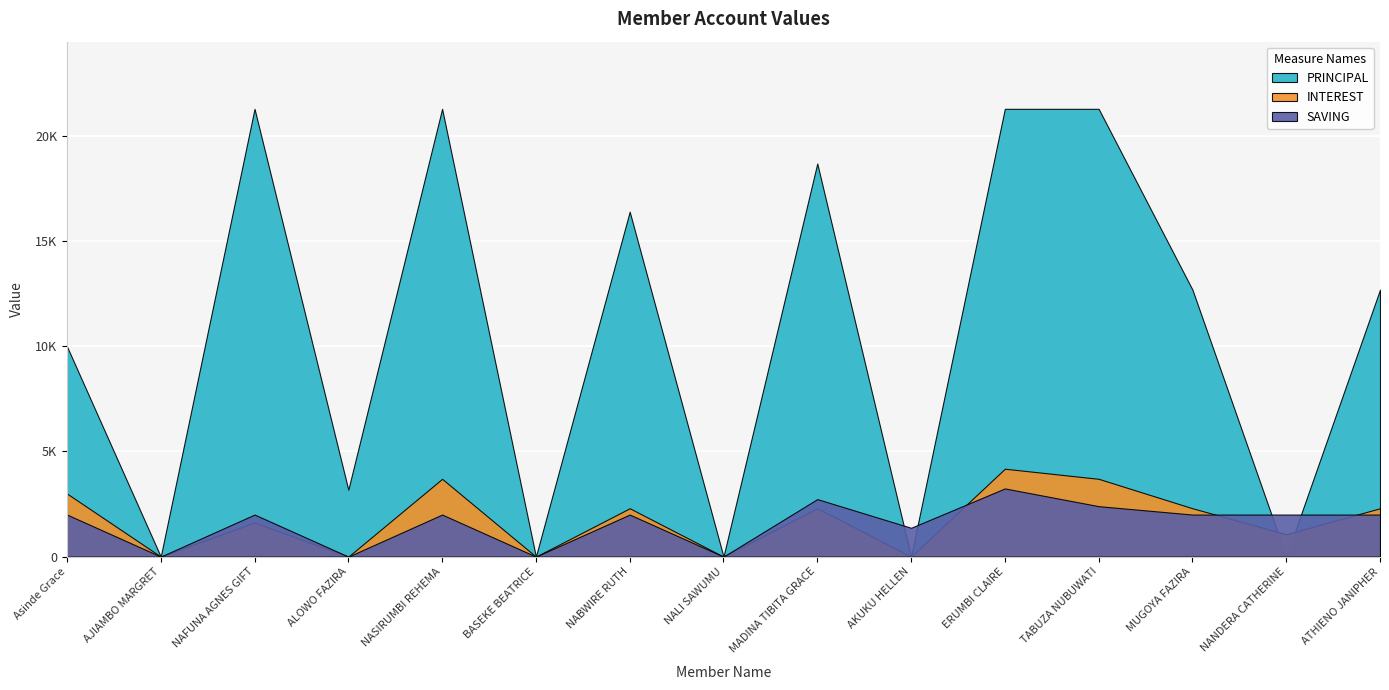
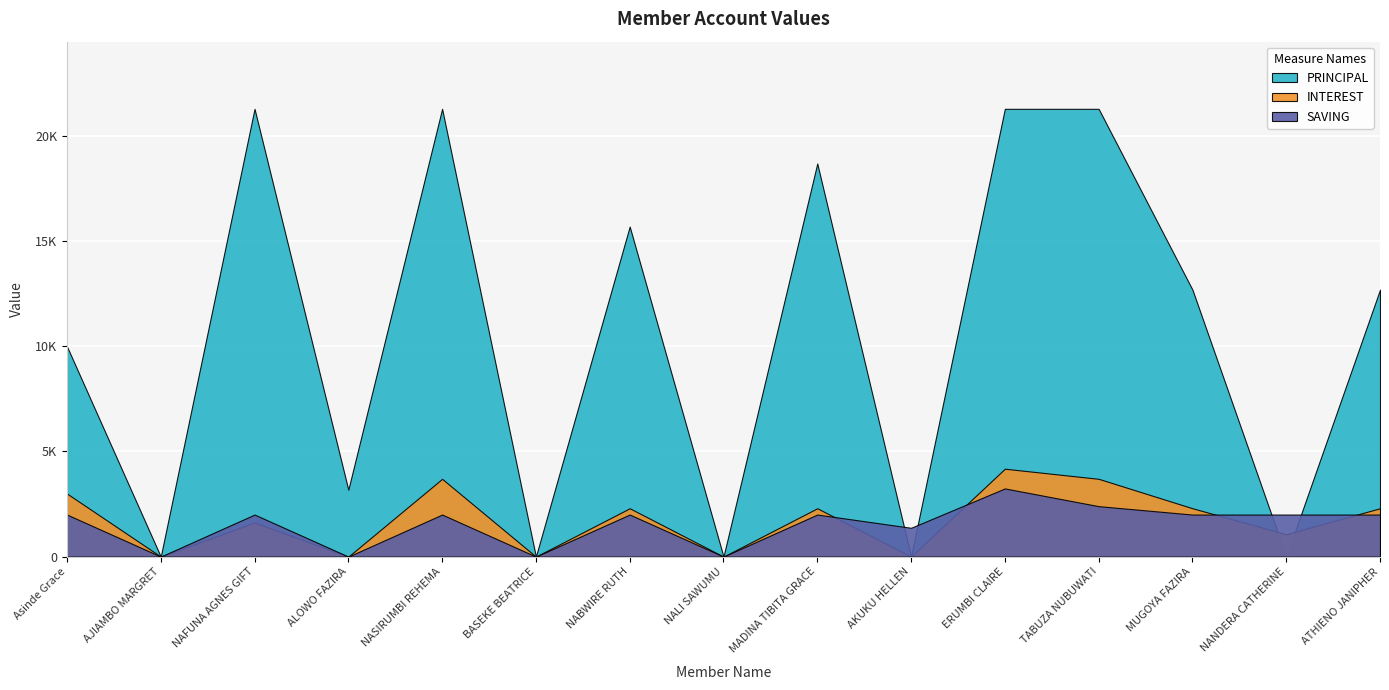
  {
    "PRINCIPAL": {
      "Asinde Grace": 10000,
      "NAFUNA AGNES GIFT": 21300,
      "ALOWO FAZIRA": 3200,
      "NASIRUMBI REHEMA": 21300,
-     "NABWIRE RUTH": 16400,
+     "NABWIRE RUTH": 15700,
      "MADINA TIBITA GRACE": 18700,
      "ERUMBI CLAIRE": 21300,
      "TABUZA NUBUWATI": 21300,
      "MUGOYA FAZIRA": 12700,
      "NANDERA CATHERINE": 0,
      "ATHIENO JANIPHER": 12700
    },
    "INTEREST": {
      "Asinde Grace": 3000,
      "NAFUNA AGNES GIFT": 1600,
      "NASIRUMBI REHEMA": 3700,
      "NABWIRE RUTH": 2300,
      "MADINA TIBITA GRACE": 2300,
      "ERUMBI CLAIRE": 4200,
      "TABUZA NUBUWATI": 3700,
      "MUGOYA FAZIRA": 2300,
      "NANDERA CATHERINE": 1100,
      "ATHIENO JANIPHER": 2300
    },
    "SAVING": {
      "Asinde Grace": 2000,
      "NAFUNA AGNES GIFT": 2000,
      "NASIRUMBI REHEMA": 2000,
      "NABWIRE RUTH": 2000,
-     "MADINA TIBITA GRACE": 2700,
+     "MADINA TIBITA GRACE": 2000,
      "AKUKU HELLEN": 1400,
      "ERUMBI CLAIRE": 3200,
      "TABUZA NUBUWATI": 2400,
      "MUGOYA FAZIRA": 2000,
      "NANDERA CATHERINE": 2000,
      "ATHIENO JANIPHER": 2000
    }
  }
